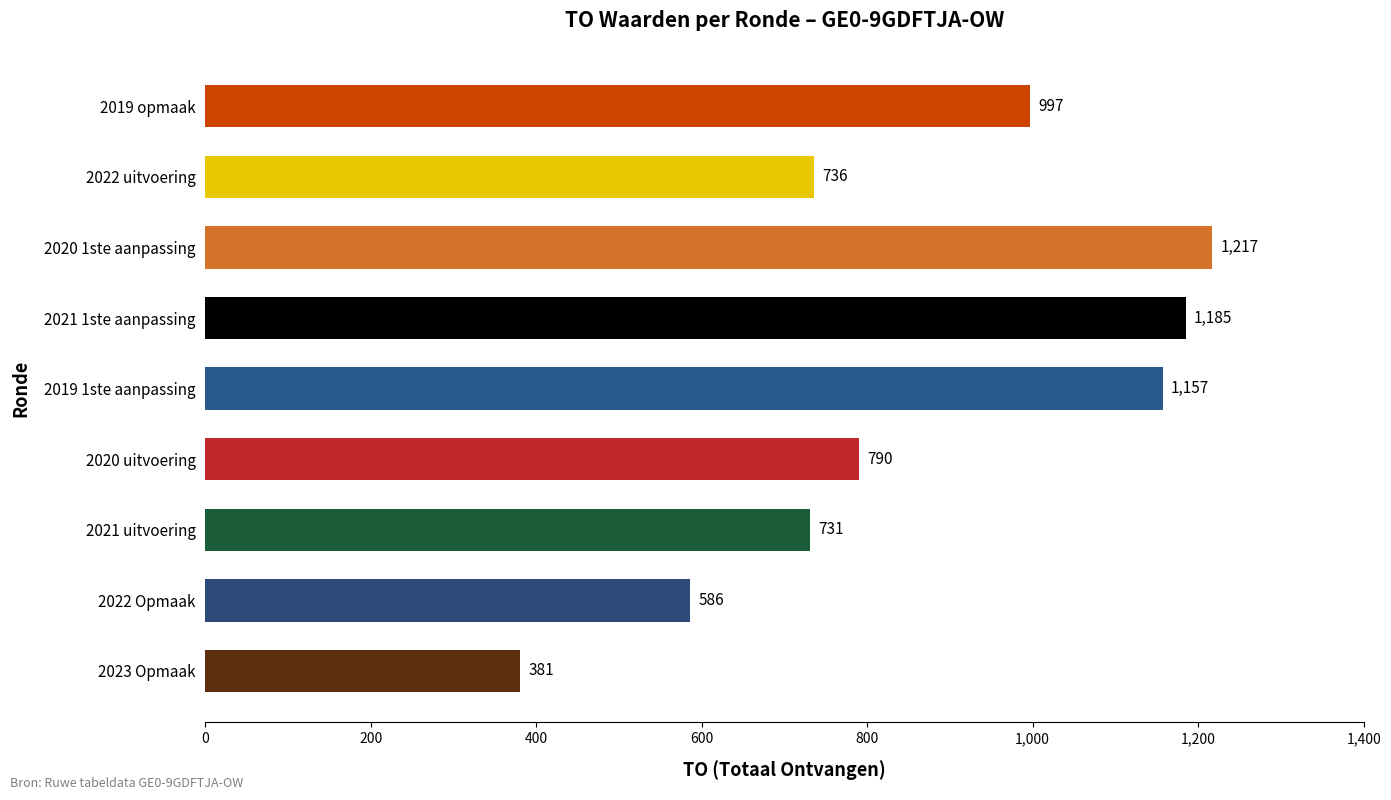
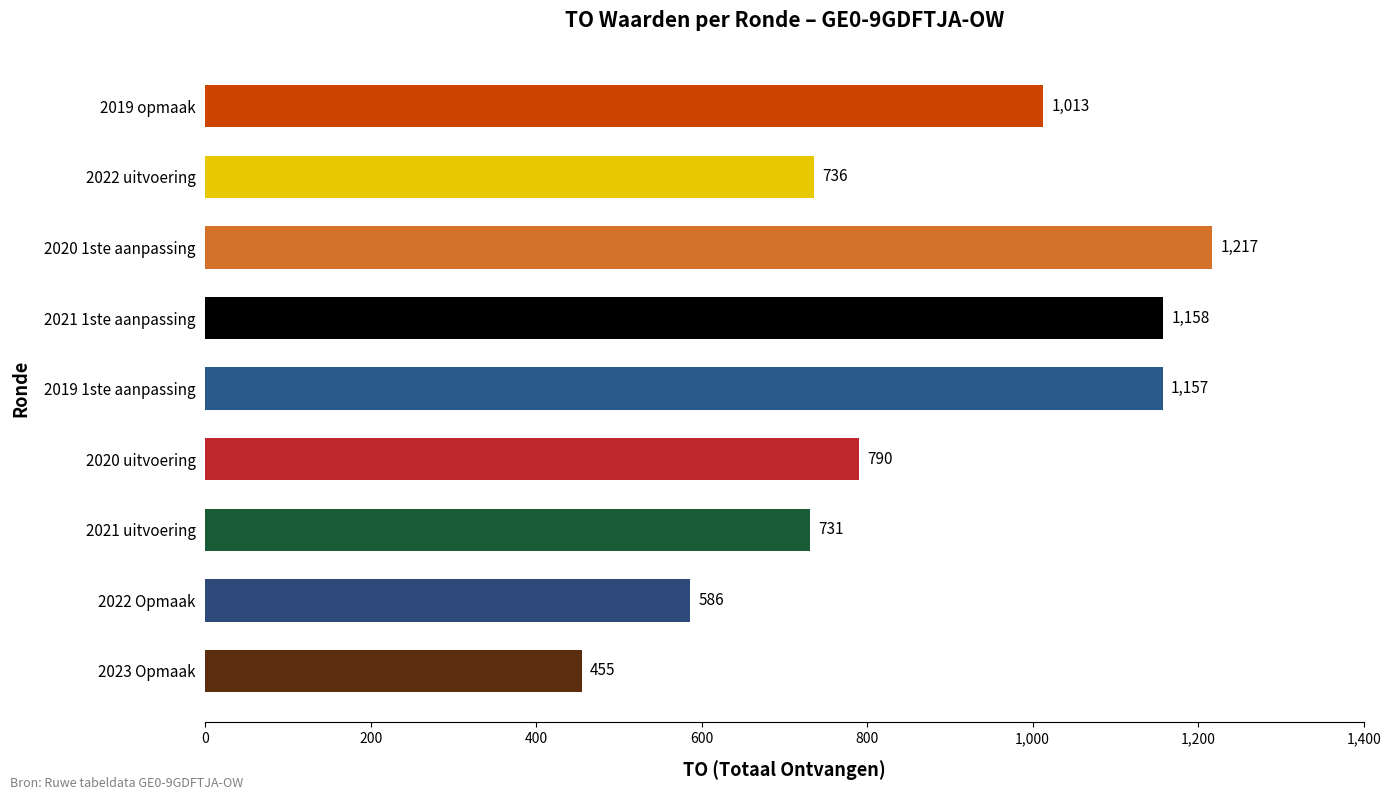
  {
-   "2019 opmaak": "997",
+   "2019 opmaak": "1,013",
    "2022 uitvoering": "736",
    "2020 1ste aanpassing": "1,217",
-   "2021 1ste aanpassing": "1,185",
+   "2021 1ste aanpassing": "1,158",
    "2019 1ste aanpassing": "1,157",
    "2020 uitvoering": "790",
    "2021 uitvoering": "731",
    "2022 Opmaak": "586",
-   "2023 Opmaak": "381"
+   "2023 Opmaak": "455"
  }
